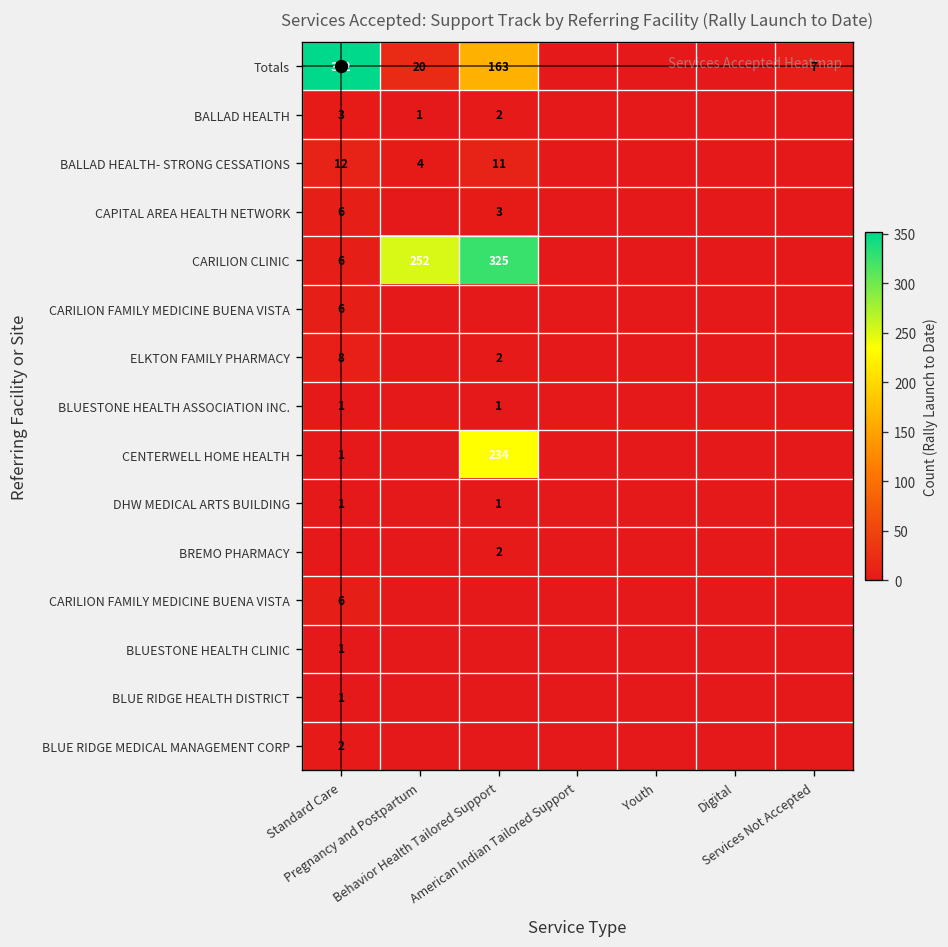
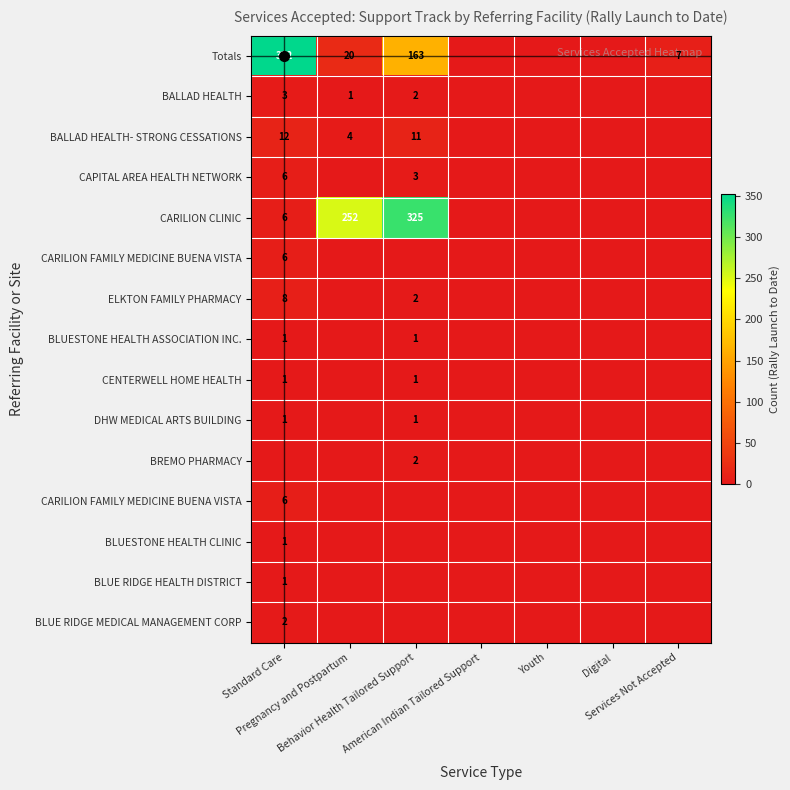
  {
    "Totals": {
      "Pregnancy and Postpartum": 20,
      "Behavior Health Tailored Support": 163
    },
    "BALLAD HEALTH": {
      "Standard Care": 3,
      "Pregnancy and Postpartum": 1,
      "Behavior Health Tailored Support": 2
    },
    "BALLAD HEALTH- STRONG CESSATIONS": {
      "Standard Care": 12,
      "Pregnancy and Postpartum": 4,
      "Behavior Health Tailored Support": 11
    },
    "CAPITAL AREA HEALTH NETWORK": {
      "Standard Care": 6,
      "Behavior Health Tailored Support": 3
    },
    "CARILION CLINIC": {
      "Standard Care": 6,
      "Pregnancy and Postpartum": 252,
      "Behavior Health Tailored Support": 325
    },
    "ELKTON FAMILY PHARMACY": {
      "Standard Care": 8,
      "Behavior Health Tailored Support": 2
    },
    "BLUESTONE HEALTH ASSOCIATION INC.": {
      "Standard Care": 1,
      "Behavior Health Tailored Support": 1
    },
    "CENTERWELL HOME HEALTH": {
      "Standard Care": 1,
-     "Behavior Health Tailored Support": 234
+     "Behavior Health Tailored Support": 1
    },
    "DHW MEDICAL ARTS BUILDING": {
      "Standard Care": 1,
      "Behavior Health Tailored Support": 1
    },
    "BREMO PHARMACY": {
      "Behavior Health Tailored Support": 2
    },
    "BLUESTONE HEALTH CLINIC": {
      "Standard Care": 1
    },
    "BLUE RIDGE HEALTH DISTRICT": {
      "Standard Care": 1
    },
    "BLUE RIDGE MEDICAL MANAGEMENT CORP": {
      "Standard Care": 2
    }
  }
